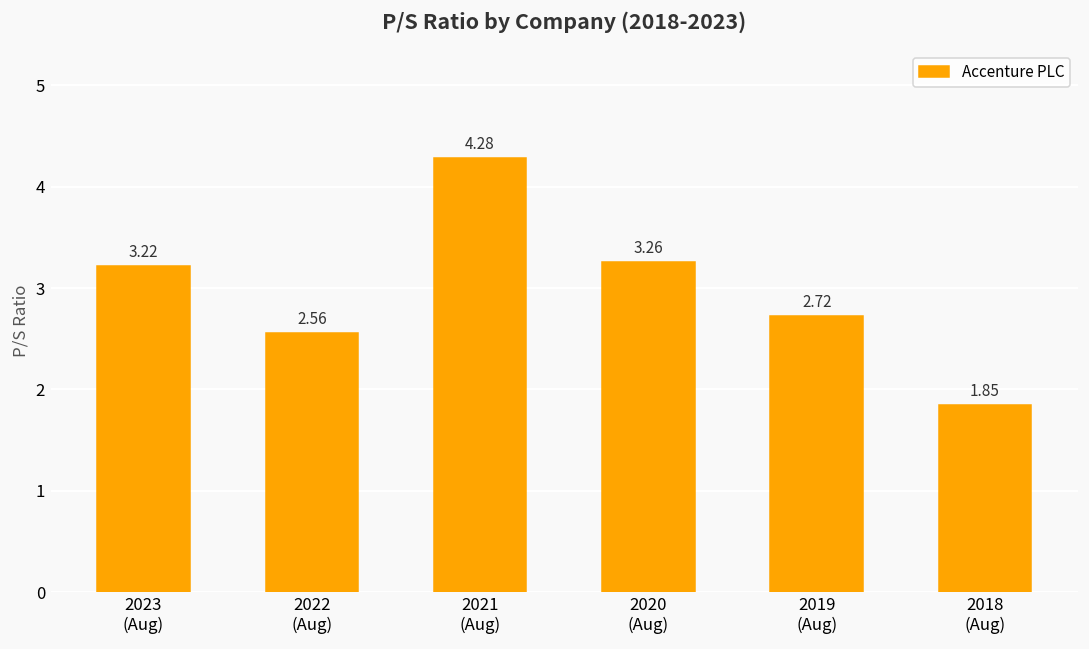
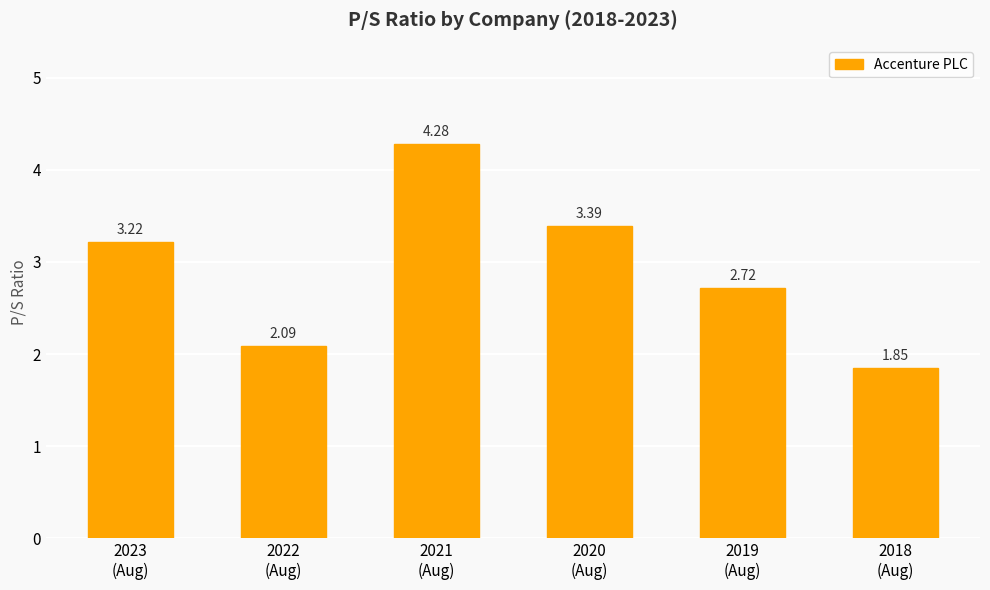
  {
    "2023 (Aug)": 3.22,
-   "2022 (Aug)": 2.56,
+   "2022 (Aug)": 2.09,
    "2021 (Aug)": 4.28,
-   "2020 (Aug)": 3.26,
+   "2020 (Aug)": 3.39,
    "2019 (Aug)": 2.72,
    "2018 (Aug)": 1.85
  }
